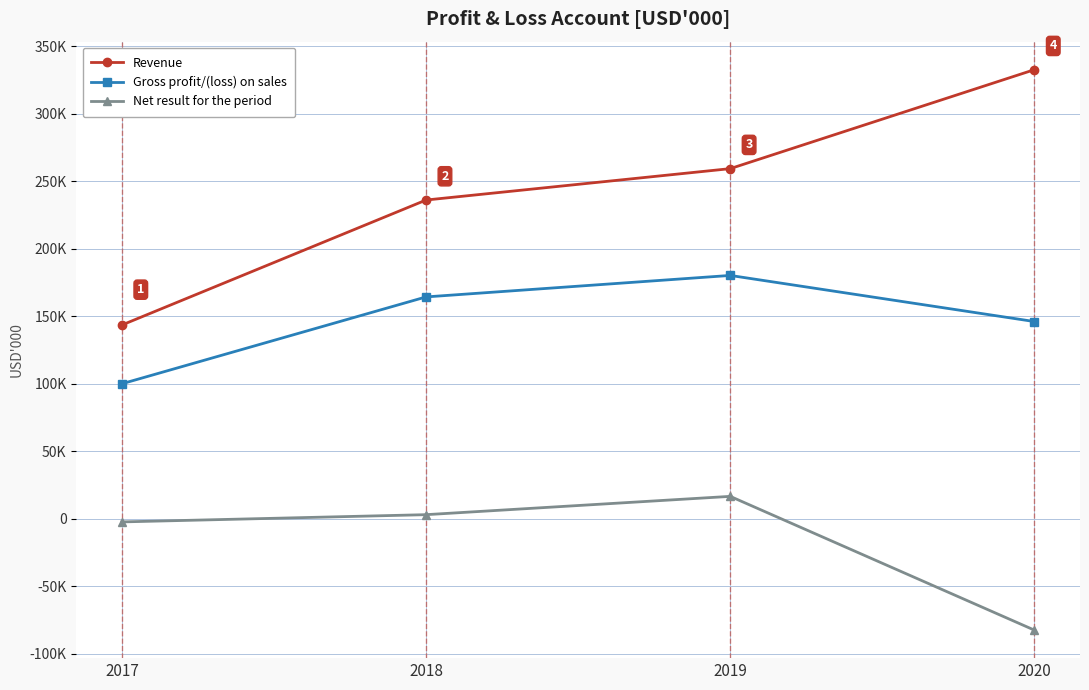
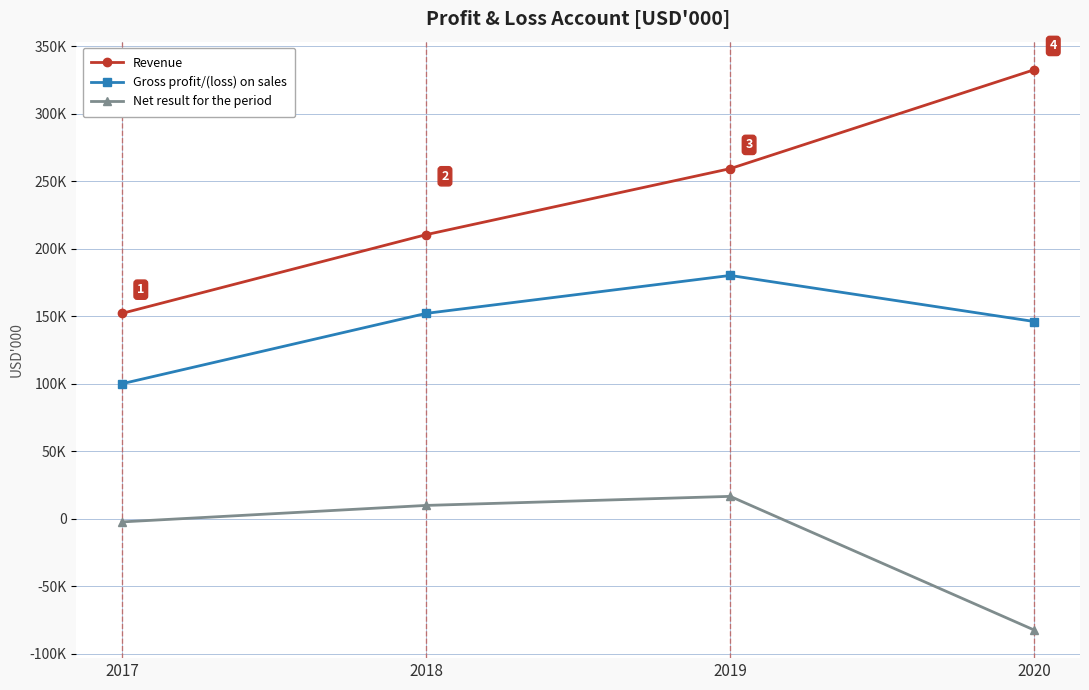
  {
    "Revenue": {
-     "2017": 144000,
-     "2018": 236000
+     "2017": 152000,
+     "2018": 210000
    },
    "Gross profit/(loss) on sales": {
      "2017": 100000,
-     "2018": 164000,
+     "2018": 152000,
      "2019": 180000,
      "2020": 146000
    },
    "Net result for the period": {
      "2017": -2000,
-     "2018": 3000,
+     "2018": 10000,
      "2019": 17000,
      "2020": -83000
    }
  }
